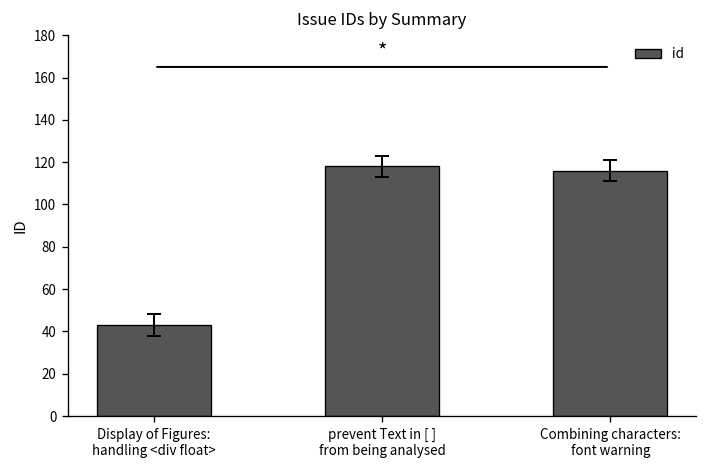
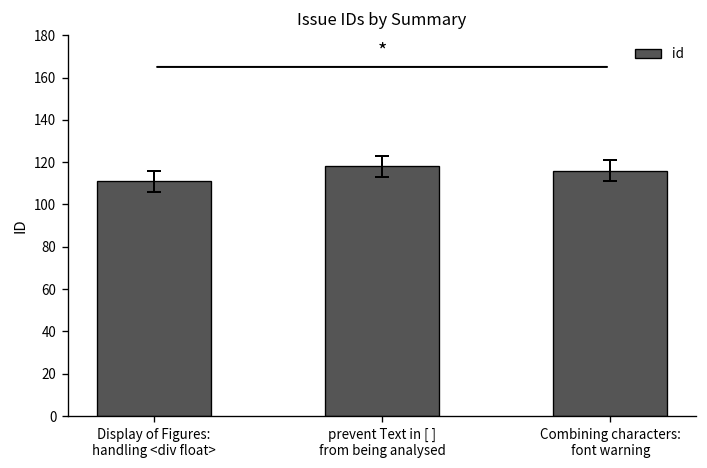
  {
    "id": {
-     "Display of Figures: handling <div float>": 43,
+     "Display of Figures: handling <div float>": 111,
      "prevent Text in [ ] from being analysed": 118,
      "Combining characters: font warning": 116
    }
  }
